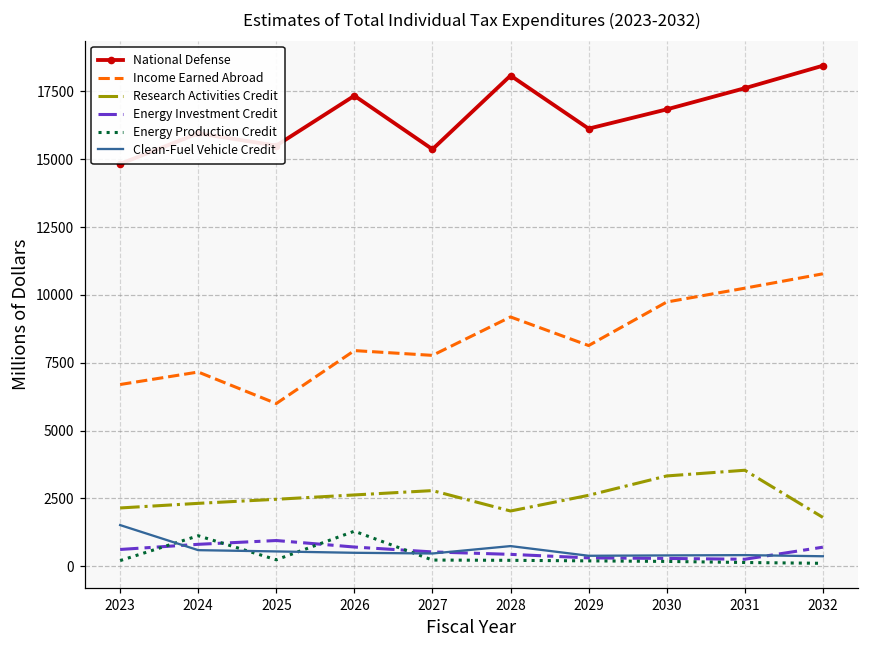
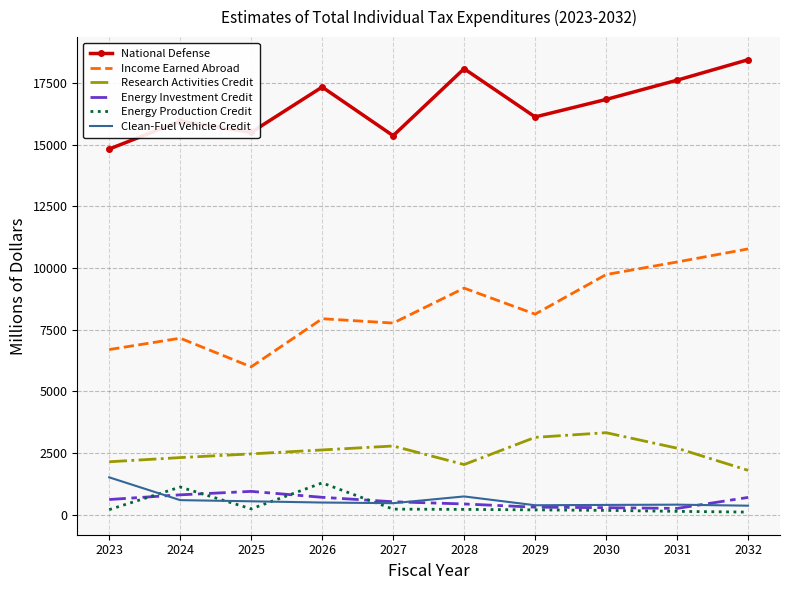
  {
    "National Defense": {
      "2023": 14800,
      "2026": 17300,
      "2027": 15400,
      "2028": 18100,
      "2029": 16100,
      "2030": 16800,
      "2031": 17600,
      "2032": 18500
    },
    "Income Earned Abroad": {
      "2023": 6700,
      "2024": 7200,
      "2025": 6000,
      "2026": 8000,
      "2027": 7800,
      "2028": 9200,
      "2029": 8100,
      "2030": 9700,
      "2031": 10300,
      "2032": 10800
    },
    "Research Activities Credit": {
      "2023": 2200,
      "2024": 2300,
      "2025": 2500,
      "2026": 2600,
      "2027": 2800,
      "2028": 2000,
-     "2029": 2600,
+     "2029": 3100,
      "2030": 3300,
-     "2031": 3500,
+     "2031": 2700,
      "2032": 1800
    },
    "Energy Investment Credit": {
      "2023": 600,
      "2024": 800,
      "2025": 1000,
      "2026": 700,
      "2028": 400,
      "2030": 300,
      "2031": 300,
      "2032": 700
    },
    "Energy Production Credit": {
      "2023": 200,
      "2024": 1100,
      "2025": 200,
      "2026": 1300,
      "2027": 200,
      "2028": 200,
      "2029": 200,
      "2030": 200,
      "2031": 100,
      "2032": 100
    },
    "Clean-Fuel Vehicle Credit": {
      "2023": 1500,
      "2024": 600,
      "2025": 500,
      "2026": 500,
      "2028": 700,
      "2030": 400,
      "2031": 400,
      "2032": 400
    }
  }
